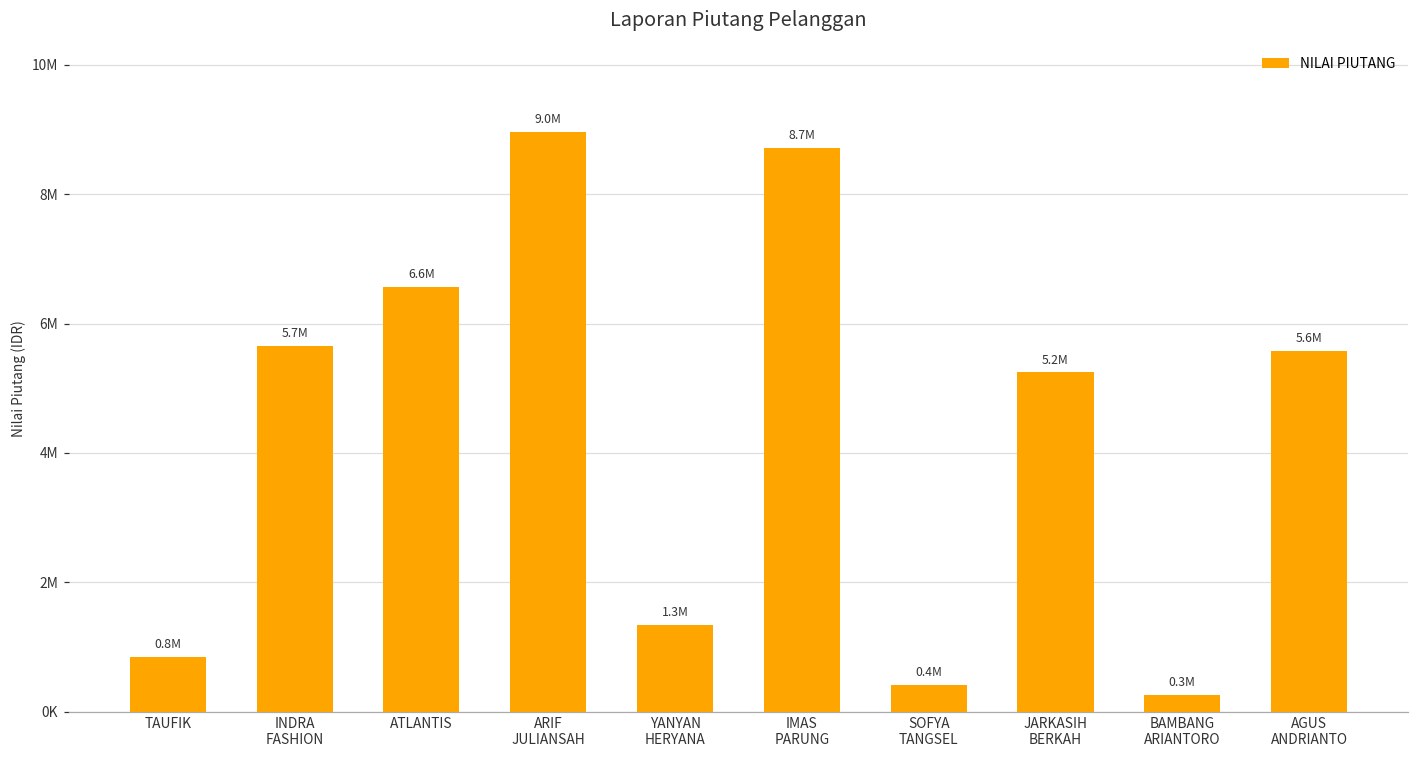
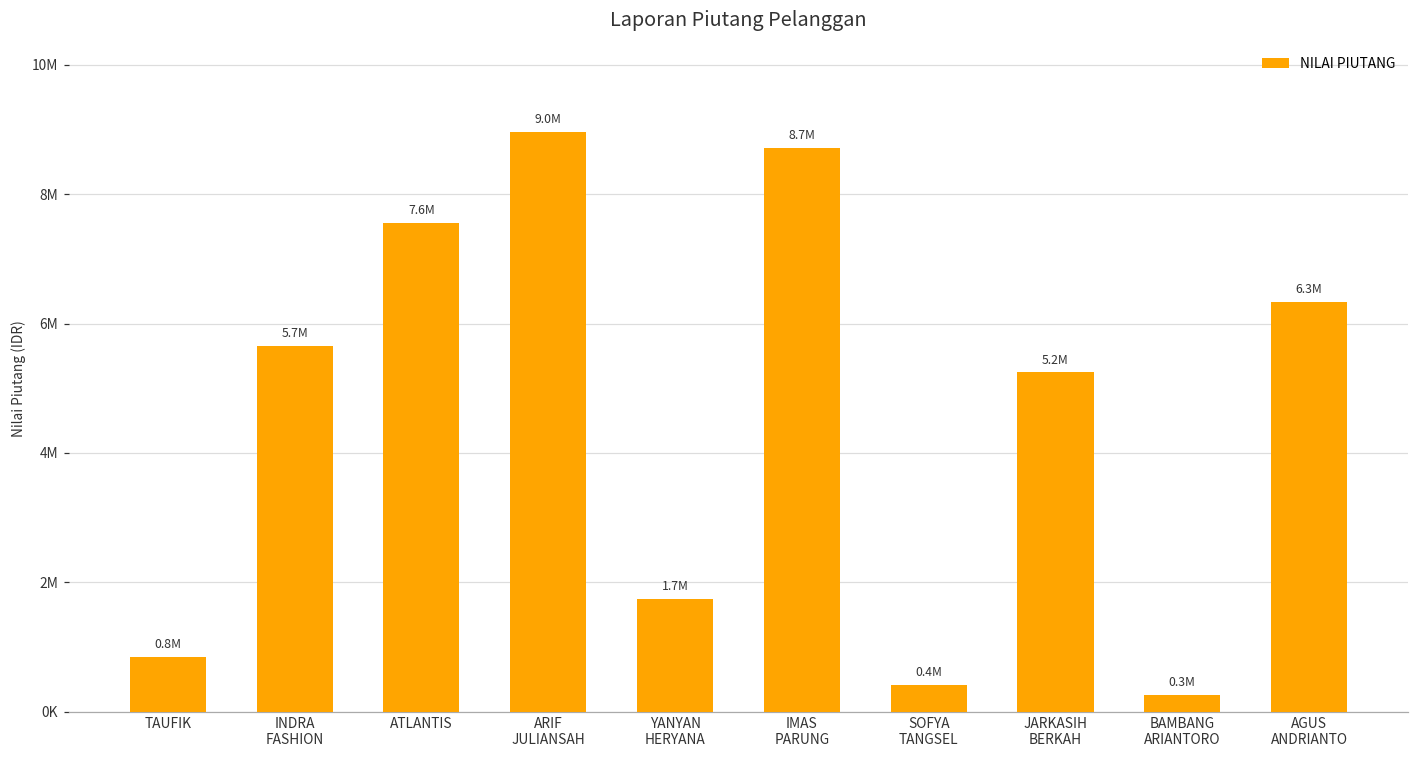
  {
    "TAUFIK": "0.8M",
    "INDRA FASHION": "5.7M",
-   "ATLANTIS": "6.6M",
+   "ATLANTIS": "7.6M",
    "ARIF JULIANSAH": "9.0M",
-   "YANYAN HERYANA": "1.3M",
+   "YANYAN HERYANA": "1.7M",
    "IMAS PARUNG": "8.7M",
    "SOFYA TANGSEL": "0.4M",
    "JARKASIH BERKAH": "5.2M",
    "BAMBANG ARIANTORO": "0.3M",
-   "AGUS ANDRIANTO": "5.6M"
+   "AGUS ANDRIANTO": "6.3M"
  }
